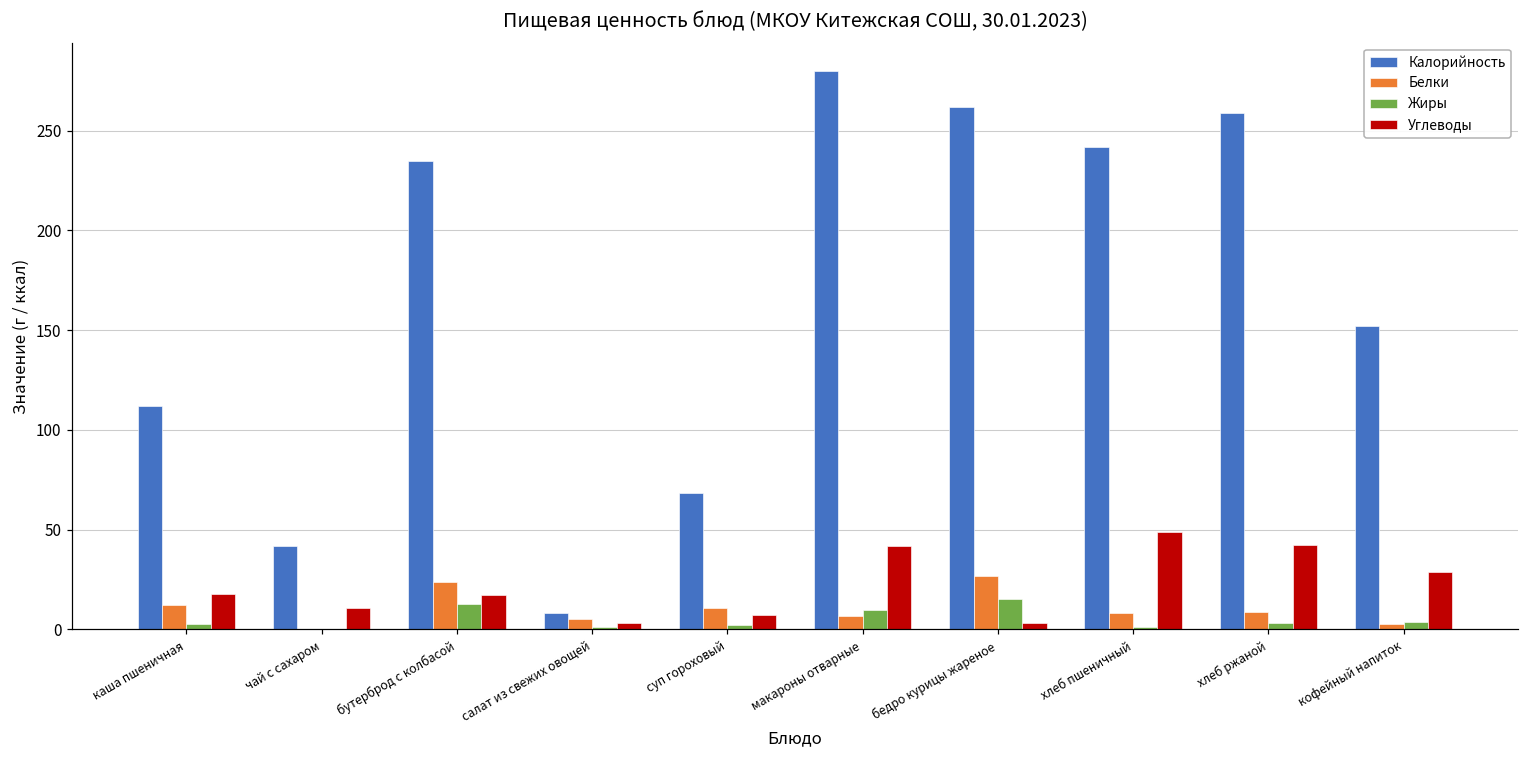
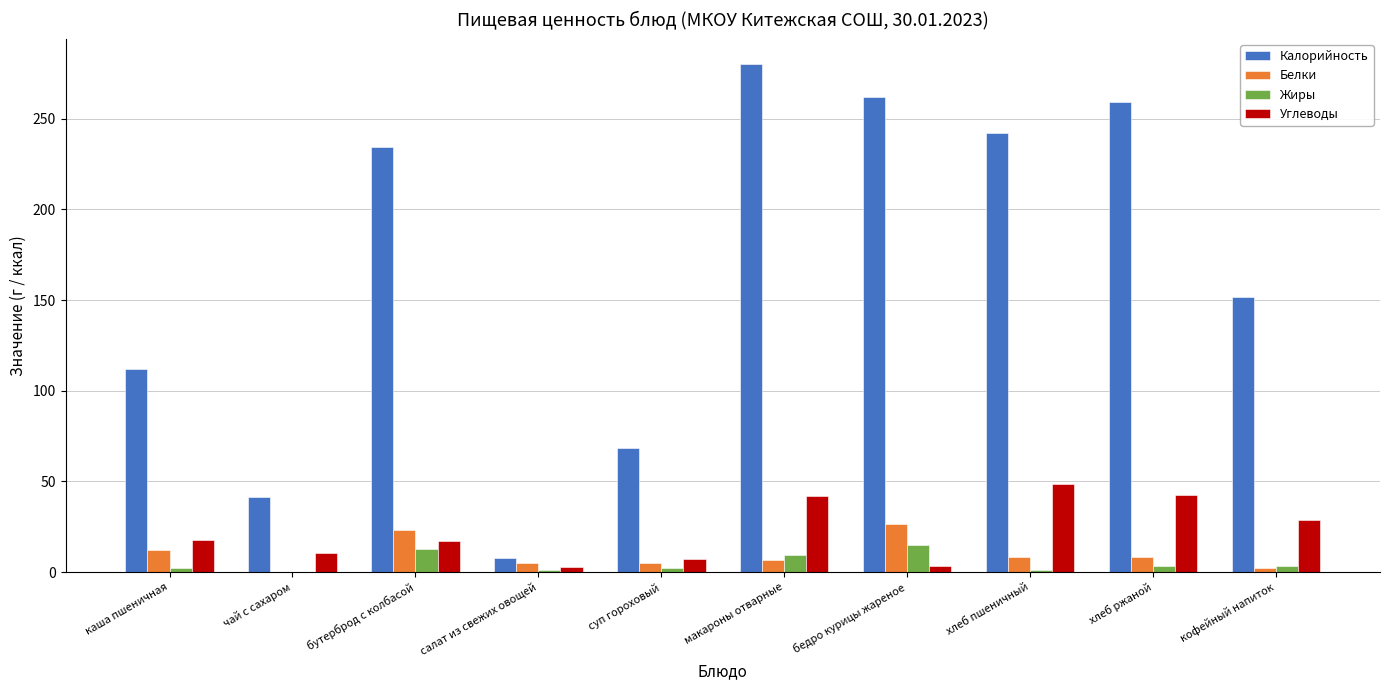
  {
    "Калорийность": {
      "каша пшеничная": 112,
      "чай с сахаром": 42,
      "бутерброд с колбасой": 235,
      "салат из свежих овощей": 8,
      "суп гороховый": 68,
      "макароны отварные": 280,
      "бедро курицы жареное": 262,
      "хлеб пшеничный": 242,
      "хлеб ржаной": 259,
      "кофейный напиток": 152
    },
    "Белки": {
      "каша пшеничная": 12,
      "бутерброд с колбасой": 24,
      "салат из свежих овощей": 5,
-     "суп гороховый": 11,
+     "суп гороховый": 5,
      "макароны отварные": 7,
      "бедро курицы жареное": 27,
      "хлеб пшеничный": 8,
      "хлеб ржаной": 9,
      "кофейный напиток": 3
    },
    "Жиры": {
      "каша пшеничная": 2,
      "чай с сахаром": 0,
      "бутерброд с колбасой": 13,
      "суп гороховый": 2,
      "макароны отварные": 10,
      "бедро курицы жареное": 15,
      "хлеб ржаной": 3,
      "кофейный напиток": 4
    },
    "Углеводы": {
      "каша пшеничная": 18,
      "чай с сахаром": 11,
      "бутерброд с колбасой": 17,
      "салат из свежих овощей": 3,
      "суп гороховый": 7,
      "макароны отварные": 42,
      "бедро курицы жареное": 3,
      "хлеб пшеничный": 49,
      "хлеб ржаной": 43,
      "кофейный напиток": 29
    }
  }
